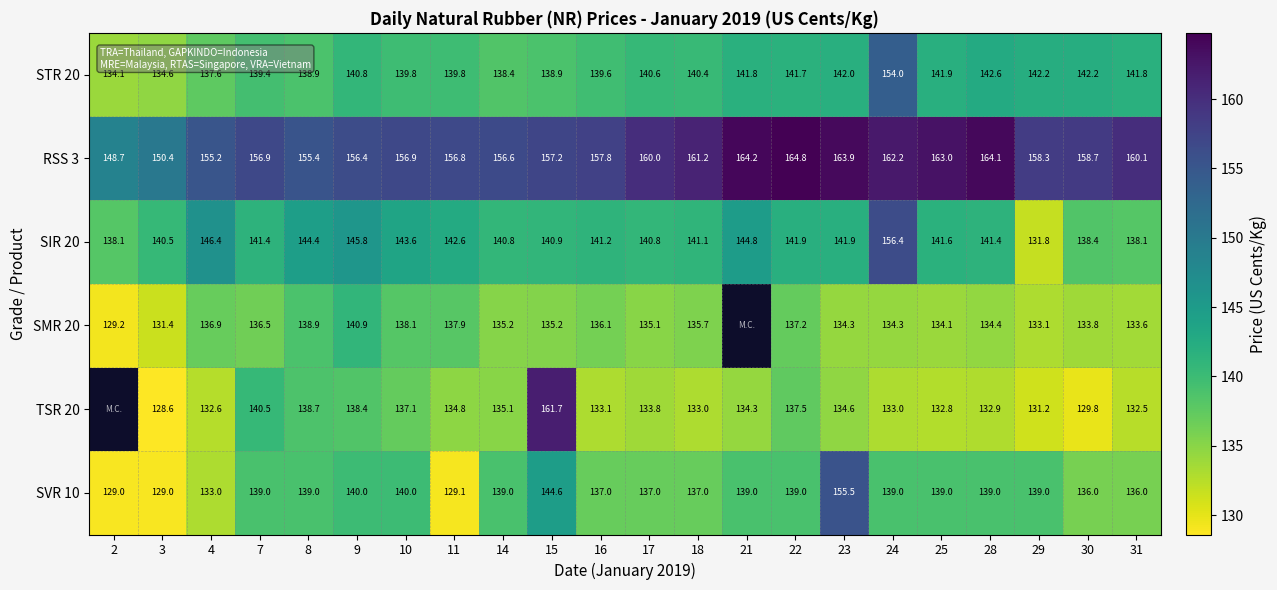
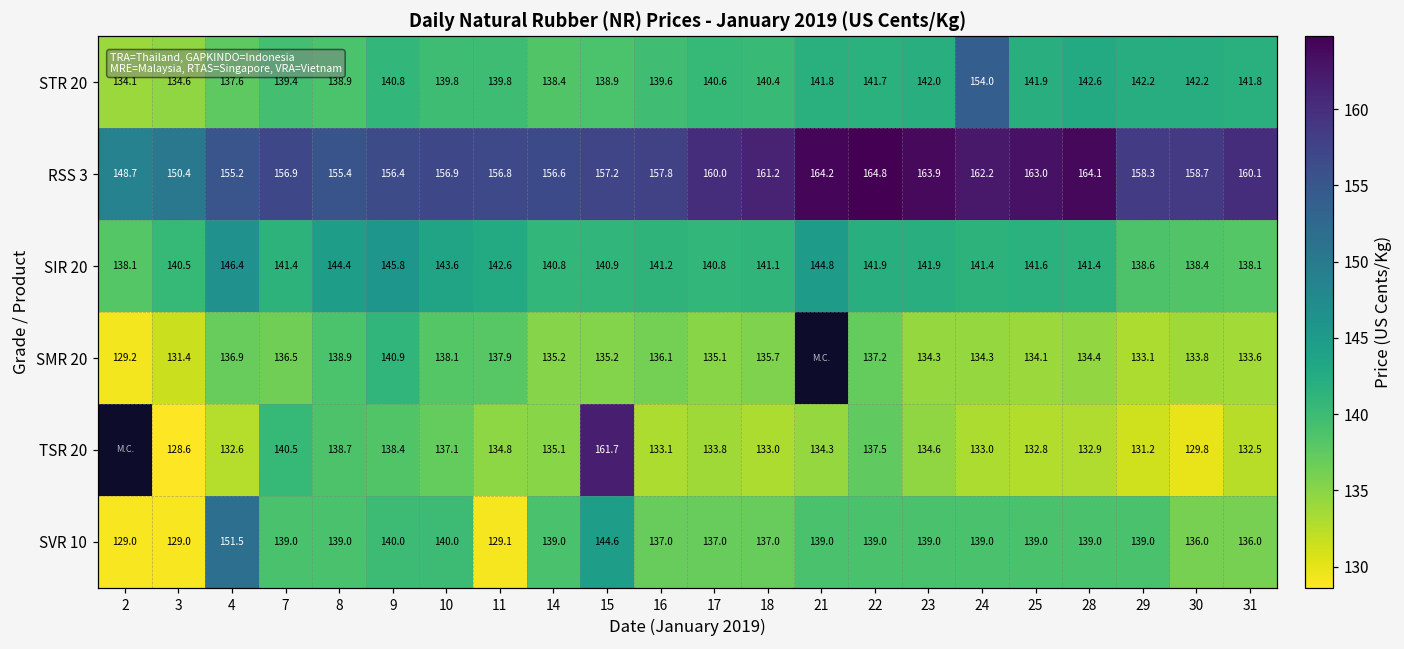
  {
    "STR 20": {
      "9": 140.8,
      "10": 139.8,
      "11": 139.8,
      "14": 138.4,
      "15": 138.9,
      "16": 139.6,
      "17": 140.6,
      "18": 140.4,
      "21": 141.8,
      "22": 141.7,
      "23": 142.0,
      "24": 154.0,
      "25": 141.9,
      "28": 142.6,
      "29": 142.2,
      "30": 142.2,
      "31": 141.8
    },
    "RSS 3": {
      "2": 148.7,
      "3": 150.4,
      "4": 155.2,
      "7": 156.9,
      "8": 155.4,
      "9": 156.4,
      "10": 156.9,
      "11": 156.8,
      "14": 156.6,
      "15": 157.2,
      "16": 157.8,
      "17": 160.0,
      "18": 161.2,
      "21": 164.2,
      "22": 164.8,
      "23": 163.9,
      "24": 162.2,
      "25": 163.0,
      "28": 164.1,
      "29": 158.3,
      "30": 158.7,
      "31": 160.1
    },
    "SIR 20": {
      "2": 138.1,
      "3": 140.5,
      "4": 146.4,
      "7": 141.4,
      "8": 144.4,
      "9": 145.8,
      "10": 143.6,
      "11": 142.6,
      "14": 140.8,
      "15": 140.9,
      "16": 141.2,
      "17": 140.8,
      "18": 141.1,
      "21": 144.8,
      "22": 141.9,
      "23": 141.9,
-     "24": 156.4,
+     "24": 141.4,
      "25": 141.6,
      "28": 141.4,
-     "29": 131.8,
+     "29": 138.6,
      "30": 138.4,
      "31": 138.1
    },
    "SMR 20": {
      "2": 129.2,
      "3": 131.4,
      "4": 136.9,
      "7": 136.5,
      "8": 138.9,
      "9": 140.9,
      "10": 138.1,
      "11": 137.9,
      "14": 135.2,
      "15": 135.2,
      "16": 136.1,
      "17": 135.1,
      "18": 135.7,
      "22": 137.2,
      "23": 134.3,
      "24": 134.3,
      "25": 134.1,
      "28": 134.4,
      "29": 133.1,
      "30": 133.8,
      "31": 133.6
    },
    "TSR 20": {
      "3": 128.6,
      "4": 132.6,
      "7": 140.5,
      "8": 138.7,
      "9": 138.4,
      "10": 137.1,
      "11": 134.8,
      "14": 135.1,
      "15": 161.7,
      "16": 133.1,
      "17": 133.8,
      "18": 133.0,
      "21": 134.3,
      "22": 137.5,
      "23": 134.6,
      "24": 133.0,
      "25": 132.8,
      "28": 132.9,
      "29": 131.2,
      "30": 129.8,
      "31": 132.5
    },
    "SVR 10": {
      "2": 129.0,
      "3": 129.0,
-     "4": 133.0,
+     "4": 151.5,
      "7": 139.0,
      "8": 139.0,
      "9": 140.0,
      "10": 140.0,
      "11": 129.1,
      "14": 139.0,
      "15": 144.6,
      "16": 137.0,
      "17": 137.0,
      "18": 137.0,
      "21": 139.0,
      "22": 139.0,
-     "23": 155.5,
+     "23": 139.0,
      "24": 139.0,
      "25": 139.0,
      "28": 139.0,
      "29": 139.0,
      "30": 136.0,
      "31": 136.0
    }
  }
